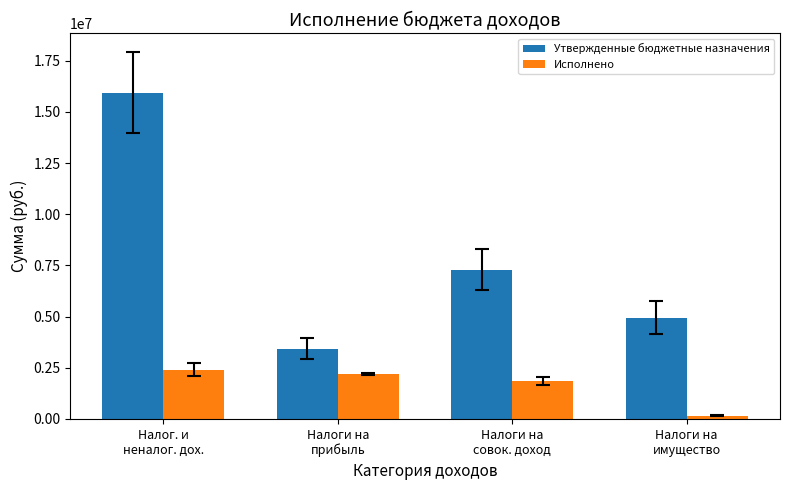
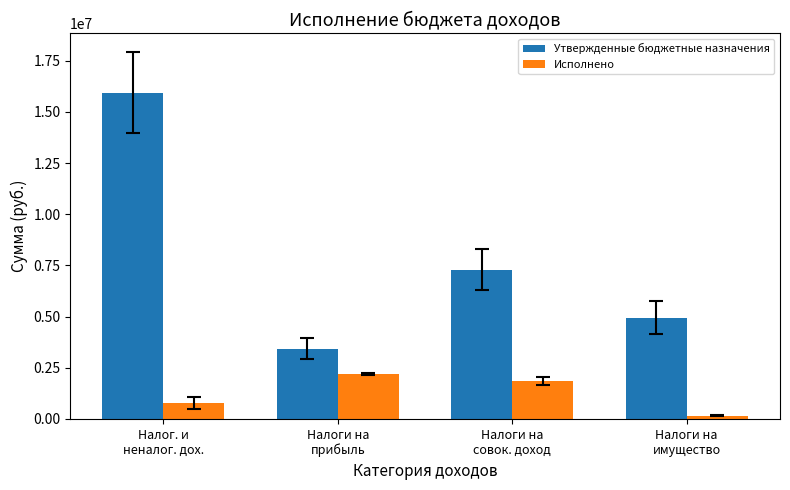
  {
    "Исполнено": {
-     "Налог. и неналог. дох.": 2400000,
+     "Налог. и неналог. дох.": 800000,
      "Налоги на прибыль": 2200000,
      "Налоги на совок. доход": 1900000,
      "Налоги на имущество": 200000
    }
  }
